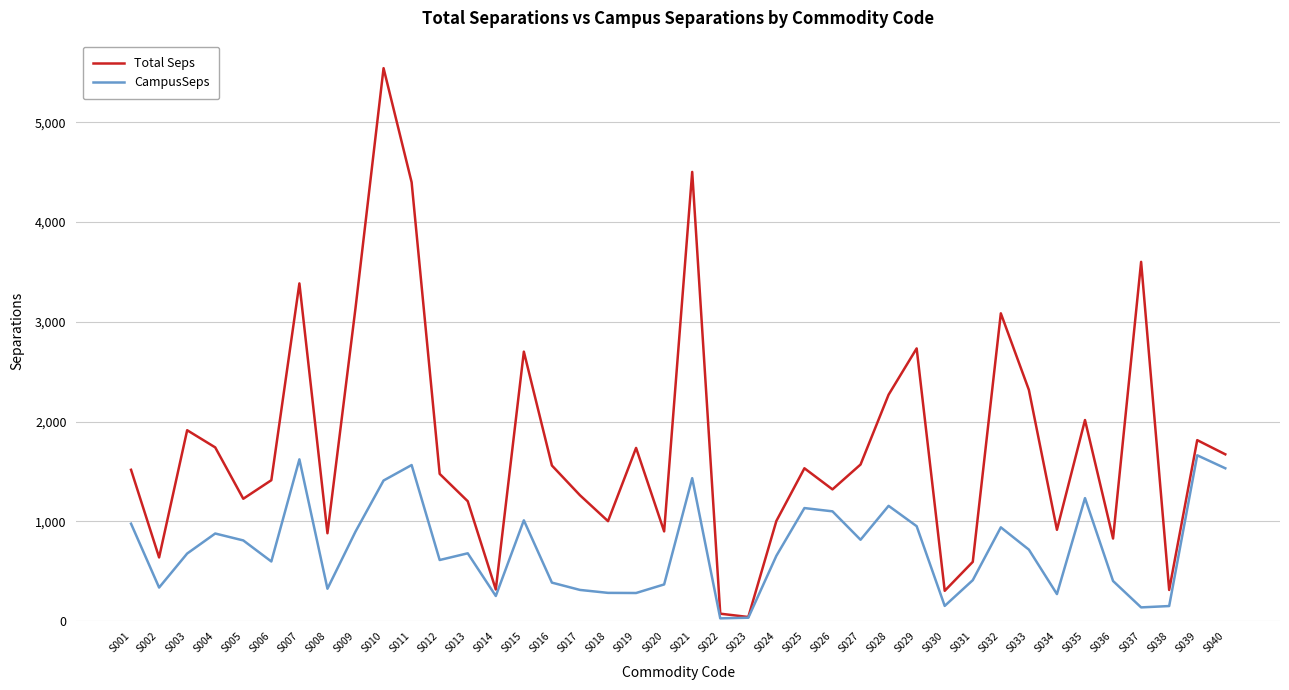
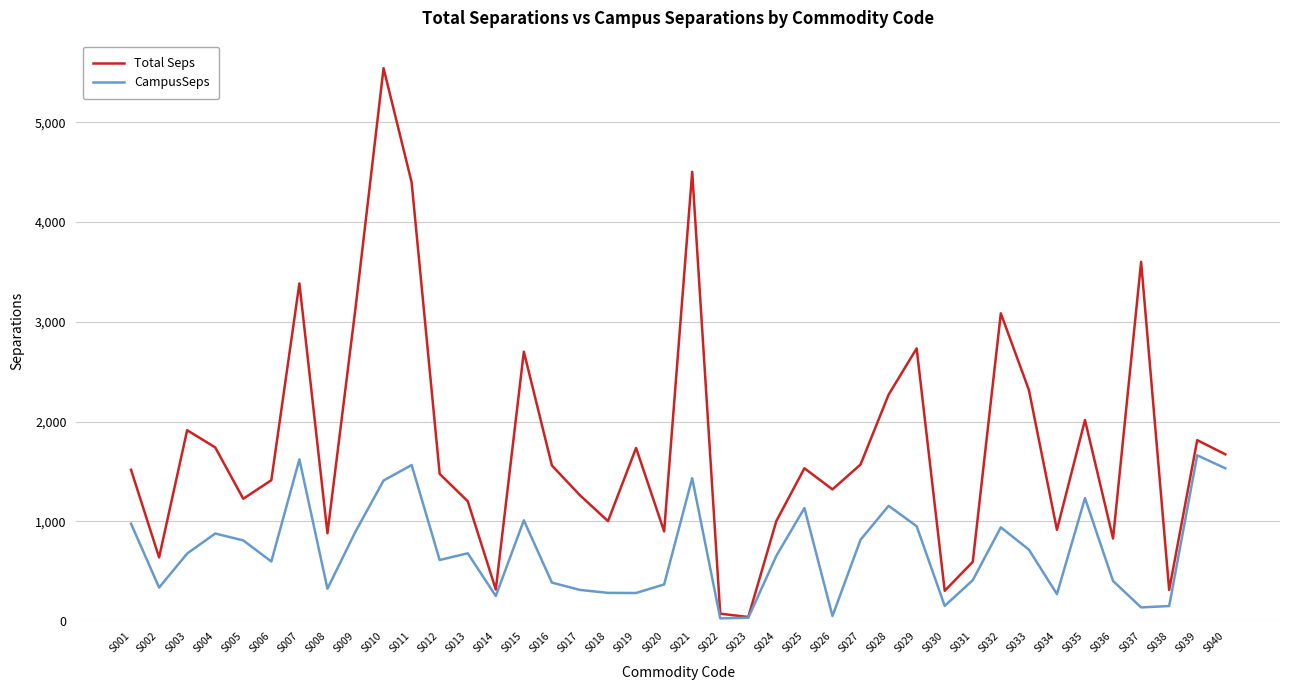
  {
    "Total Seps": {
      "S001": "1,500",
      "S002": "600",
      "S003": "1,900",
      "S004": "1,700",
      "S005": "1,200",
      "S006": "1,400",
      "S007": "3,400",
      "S008": "900",
      "S009": "3,100",
      "S010": "5,500",
      "S011": "4,400",
      "S012": "1,500",
      "S013": "1,200",
      "S014": "300",
      "S015": "2,700",
      "S016": "1,600",
      "S017": "1,300",
      "S018": "1,000",
      "S019": "1,700",
      "S020": "900",
      "S021": "4,500",
      "S022": "100",
      "S024": "1,000",
      "S025": "1,500",
      "S026": "1,300",
      "S027": "1,600",
      "S028": "2,300",
      "S029": "2,700",
      "S030": "300",
      "S031": "600",
      "S032": "3,100",
      "S033": "2,300",
      "S034": "900",
      "S035": "2,000",
      "S036": "800",
      "S037": "3,600",
      "S038": "300",
      "S039": "1,800",
      "S040": "1,700"
    },
    "CampusSeps": {
      "S001": "1,000",
      "S002": "300",
      "S003": "700",
      "S004": "900",
      "S005": "800",
      "S006": "600",
      "S007": "1,600",
      "S008": "300",
      "S009": "900",
      "S010": "1,400",
      "S011": "1,600",
      "S012": "600",
      "S013": "700",
      "S014": "300",
      "S015": "1,000",
      "S016": "400",
      "S017": "300",
      "S018": "300",
      "S019": "300",
      "S020": "400",
      "S021": "1,400",
      "S022": "0",
      "S024": "700",
      "S025": "1,100",
-     "S026": "1,100",
+     "S026": "100",
      "S027": "800",
      "S028": "1,200",
      "S029": "1,000",
      "S030": "200",
      "S031": "400",
      "S032": "900",
      "S033": "700",
      "S034": "300",
      "S035": "1,200",
      "S036": "400",
      "S037": "100",
      "S038": "200",
      "S039": "1,700",
      "S040": "1,500"
    }
  }
